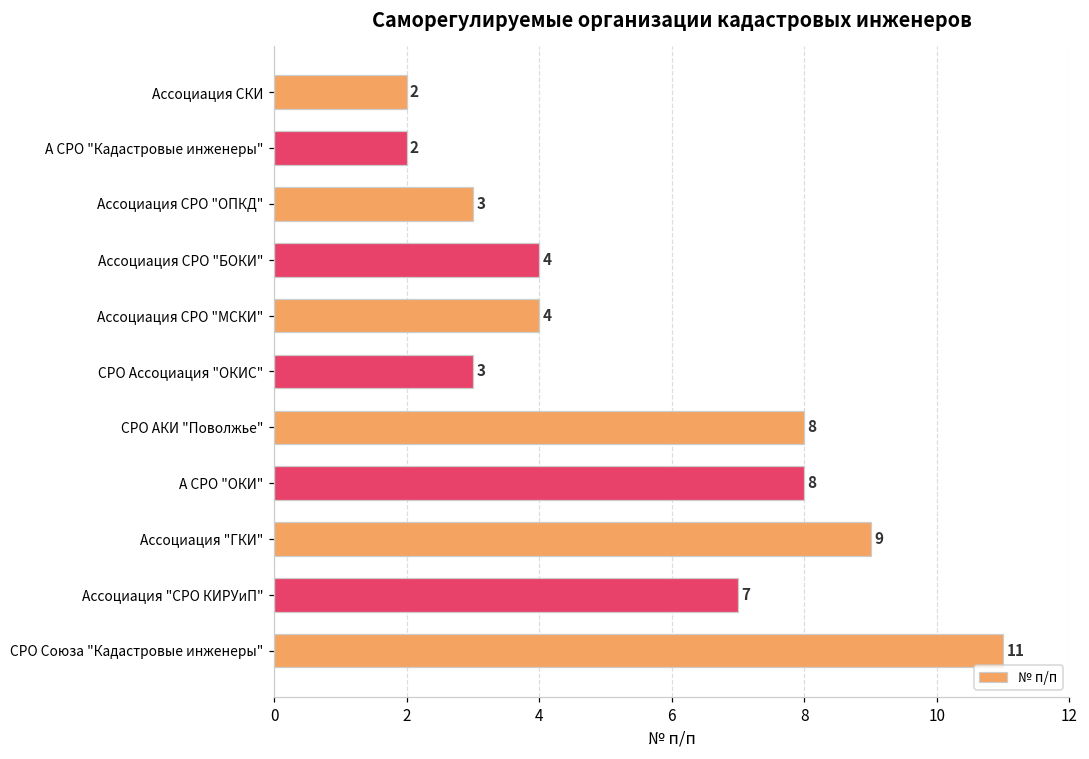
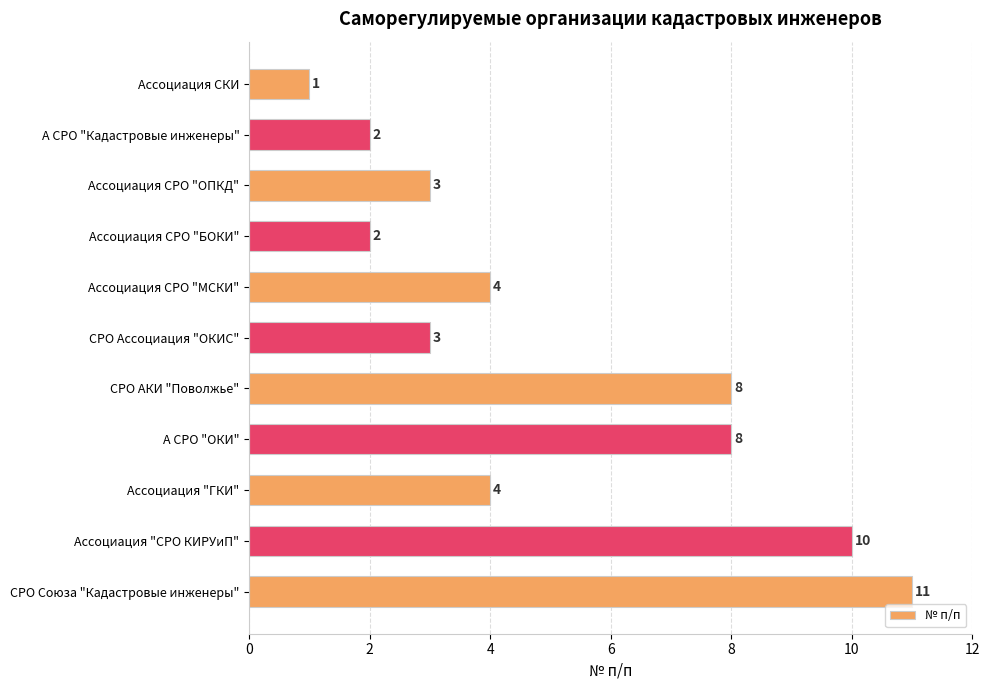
  {
-   "Ассоциация СКИ": 2,
+   "Ассоциация СКИ": 1,
    "А СРО \"Кадастровые инженеры\"": 2,
    "Ассоциация СРО \"ОПКД\"": 3,
-   "Ассоциация СРО \"БОКИ\"": 4,
+   "Ассоциация СРО \"БОКИ\"": 2,
    "Ассоциация СРО \"МСКИ\"": 4,
    "СРО Ассоциация \"ОКИС\"": 3,
    "СРО АКИ \"Поволжье\"": 8,
    "А СРО \"ОКИ\"": 8,
-   "Ассоциация \"ГКИ\"": 9,
-   "Ассоциация \"СРО КИРУиП\"": 7,
+   "Ассоциация \"ГКИ\"": 4,
+   "Ассоциация \"СРО КИРУиП\"": 10,
    "СРО Союза \"Кадастровые инженеры\"": 11
  }
